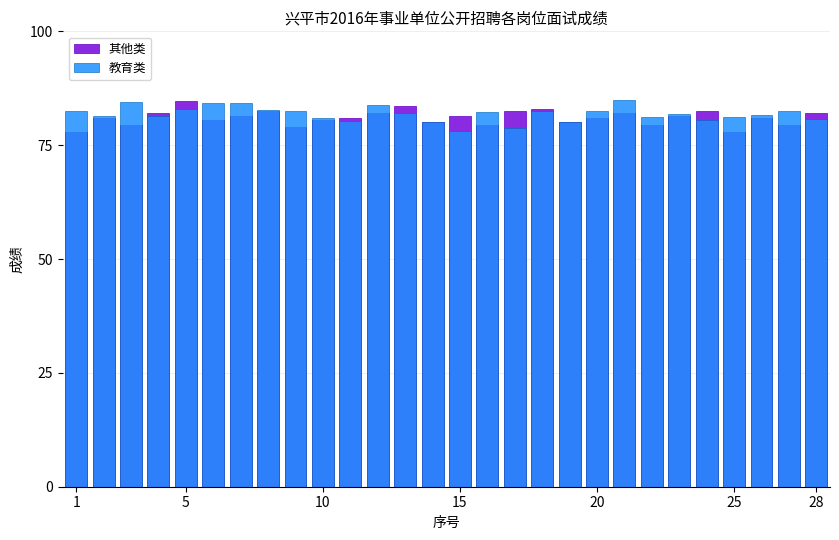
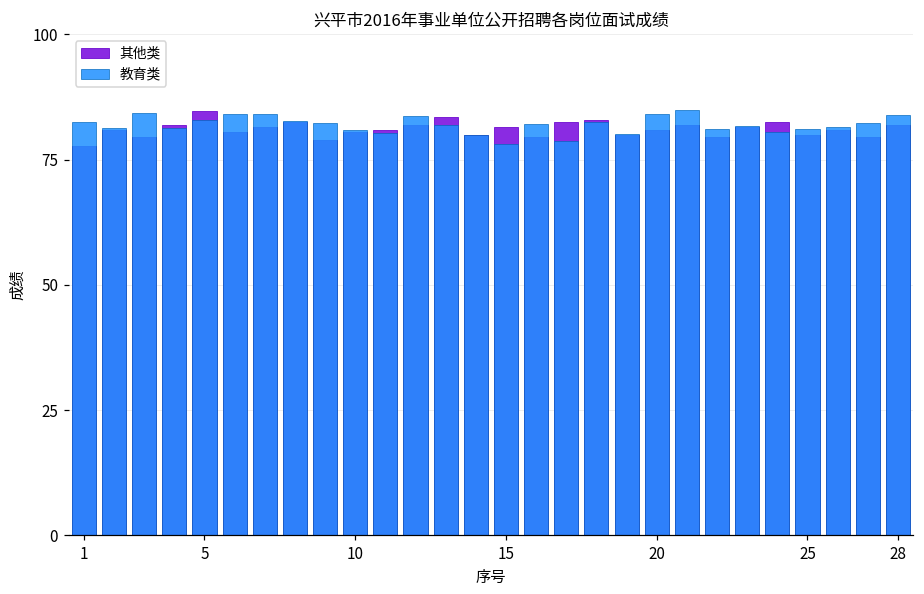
  {
    "其他类": {
      "5": 85,
      "15": 82,
-     "25": 78
+     "25": 80
    },
    "教育类": {
      "1": 83,
      "10": 81,
-     "20": 82,
+     "20": 84,
      "25": 81,
-     "28": 81
+     "28": 84
    }
  }
